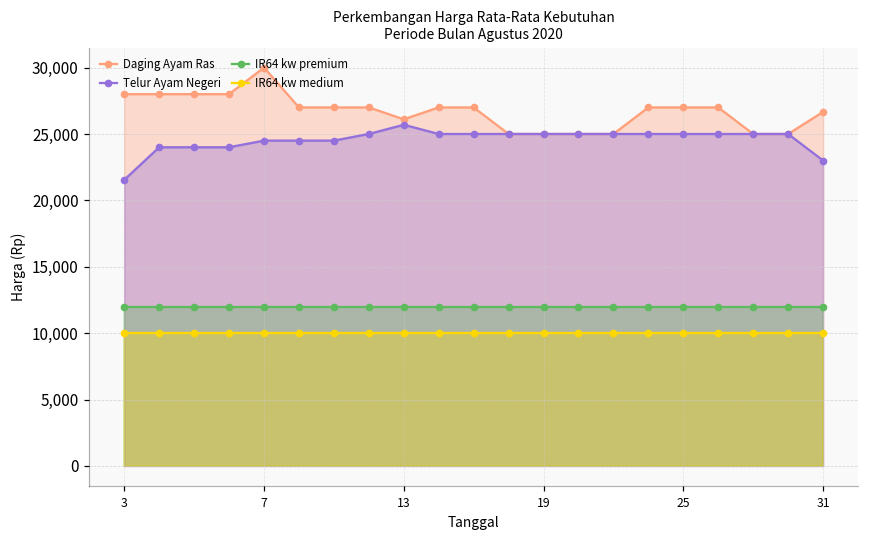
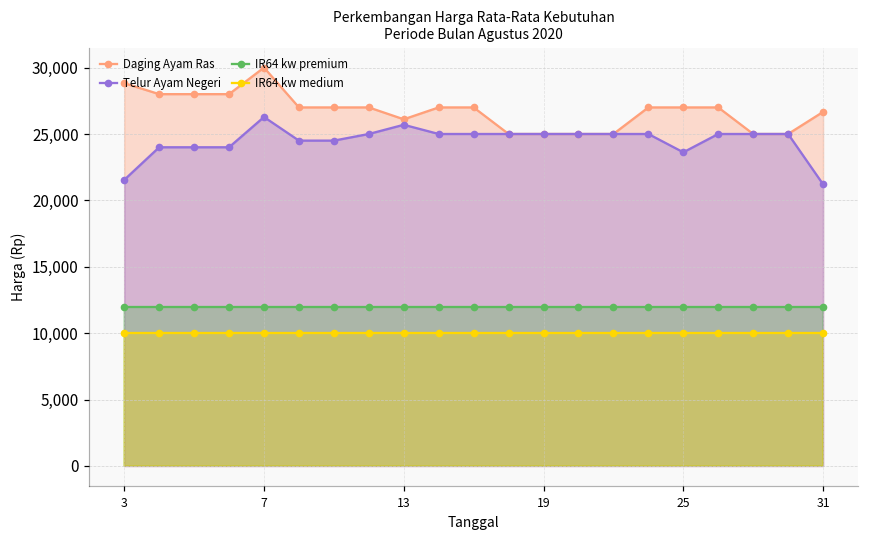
  {
    "Daging Ayam Ras": {
-     "3": "28,000",
+     "3": "28,800",
      "7": "30,000",
      "13": "26,100",
      "25": "27,000",
      "31": "26,700"
    },
    "Telur Ayam Negeri": {
      "3": "21,500",
-     "7": "24,500",
+     "7": "26,300",
      "13": "25,700",
-     "25": "25,000",
-     "31": "23,000"
+     "25": "23,600",
+     "31": "21,200"
    },
    "IR64 kw premium": {
      "3": "12,000",
      "7": "12,000",
      "13": "12,000",
      "19": "12,000",
      "25": "12,000",
      "31": "12,000"
    },
    "IR64 kw medium": {
      "3": "10,000",
      "7": "10,000",
      "13": "10,000",
      "19": "10,000",
      "25": "10,000",
      "31": "10,000"
    }
  }
